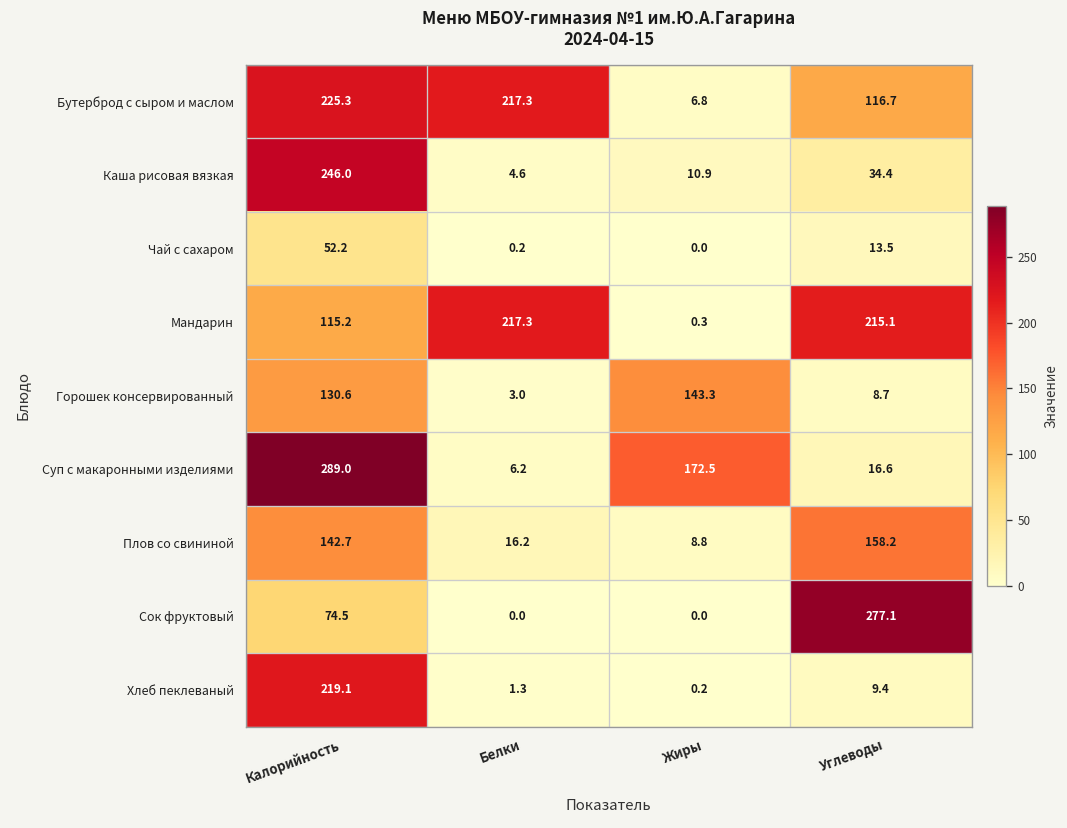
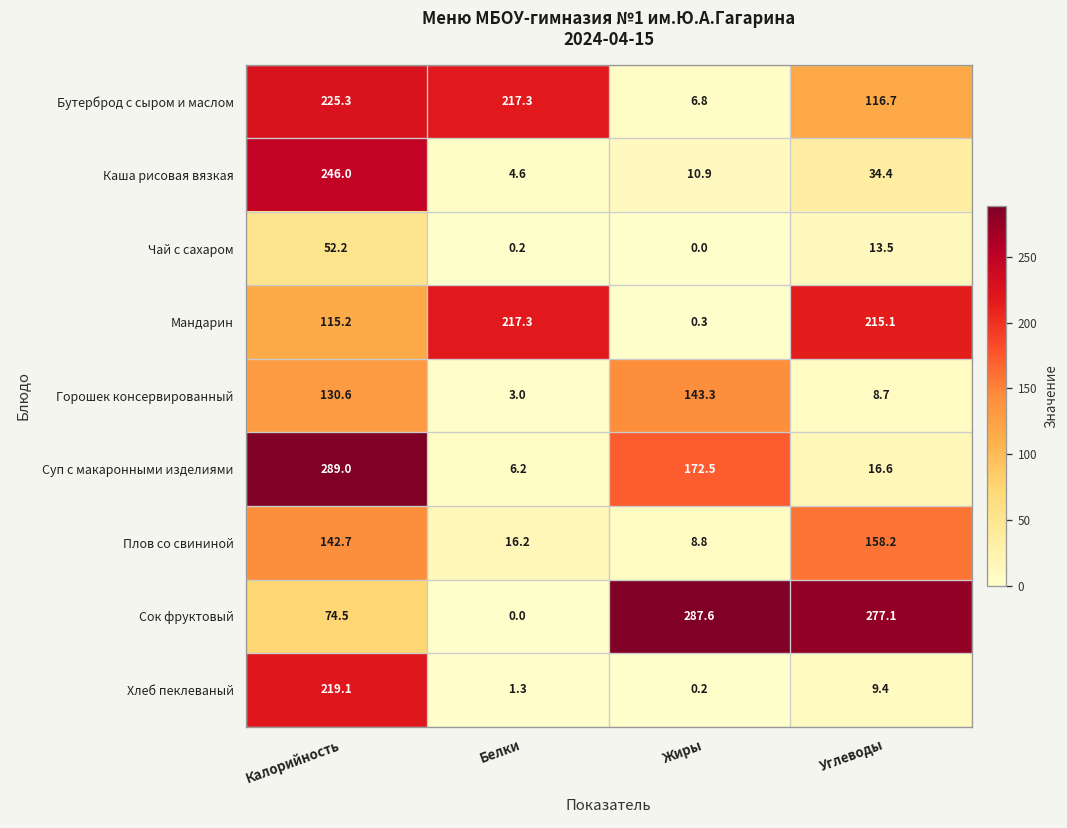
  {
    "Бутерброд с сыром и маслом": {
      "Калорийность": 225.3,
      "Белки": 217.3,
      "Жиры": 6.8,
      "Углеводы": 116.7
    },
    "Каша рисовая вязкая": {
      "Калорийность": 246.0,
      "Белки": 4.6,
      "Жиры": 10.9,
      "Углеводы": 34.4
    },
    "Чай с сахаром": {
      "Калорийность": 52.2,
      "Белки": 0.2,
      "Жиры": 0.0,
      "Углеводы": 13.5
    },
    "Мандарин": {
      "Калорийность": 115.2,
      "Белки": 217.3,
      "Жиры": 0.3,
      "Углеводы": 215.1
    },
    "Горошек консервированный": {
      "Калорийность": 130.6,
      "Белки": 3.0,
      "Жиры": 143.3,
      "Углеводы": 8.7
    },
    "Суп с макаронными изделиями": {
      "Калорийность": 289.0,
      "Белки": 6.2,
      "Жиры": 172.5,
      "Углеводы": 16.6
    },
    "Плов со свининой": {
      "Калорийность": 142.7,
      "Белки": 16.2,
      "Жиры": 8.8,
      "Углеводы": 158.2
    },
    "Сок фруктовый": {
      "Калорийность": 74.5,
      "Белки": 0.0,
-     "Жиры": 0.0,
+     "Жиры": 287.6,
      "Углеводы": 277.1
    },
    "Хлеб пеклеваный": {
      "Калорийность": 219.1,
      "Белки": 1.3,
      "Жиры": 0.2,
      "Углеводы": 9.4
    }
  }
